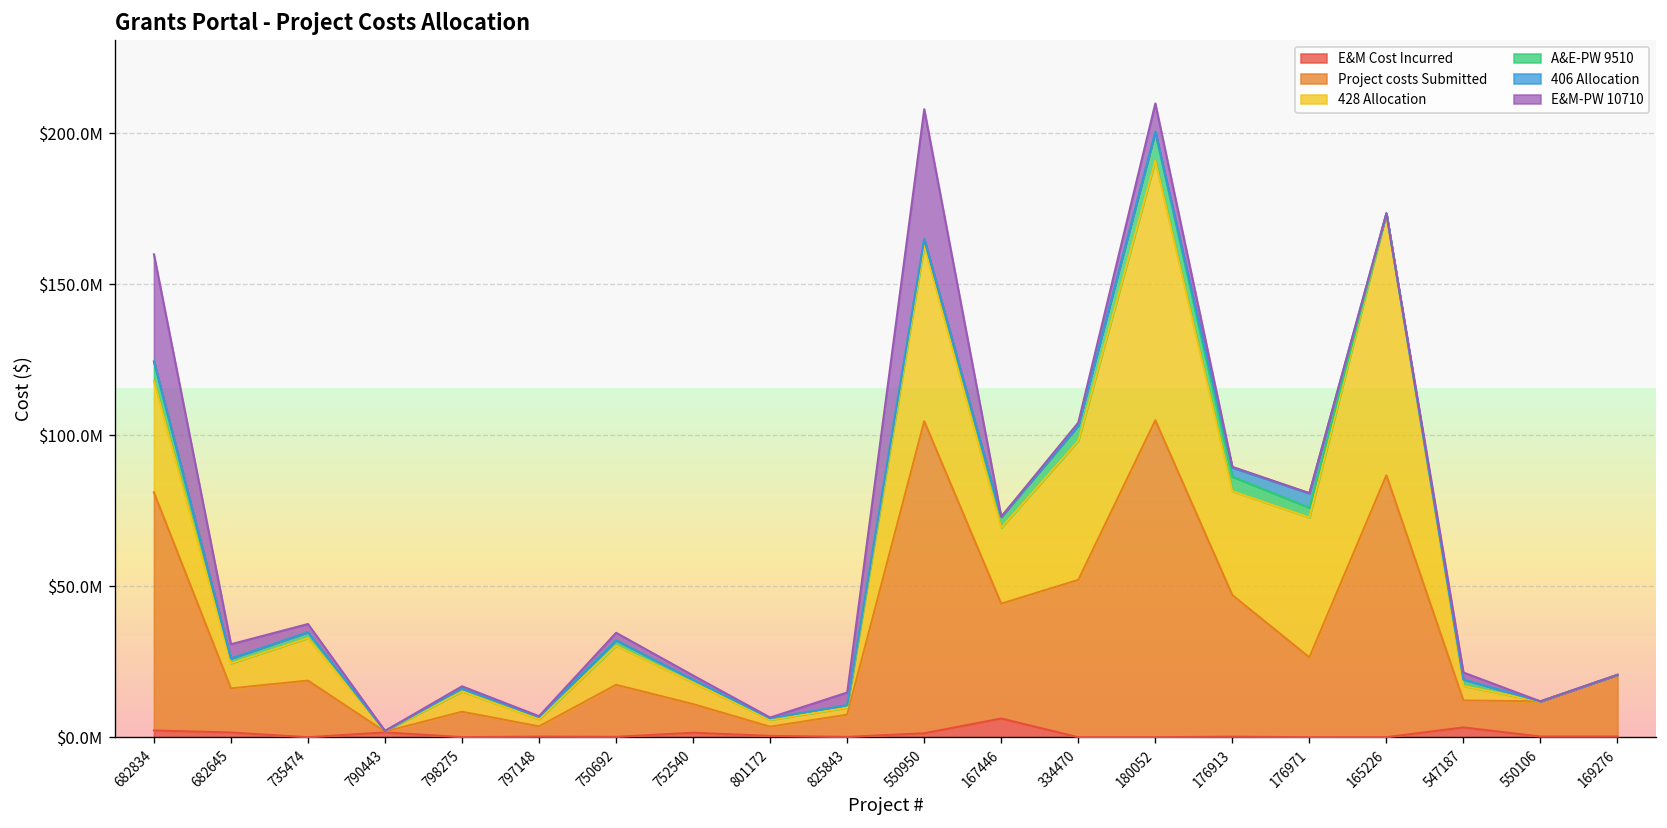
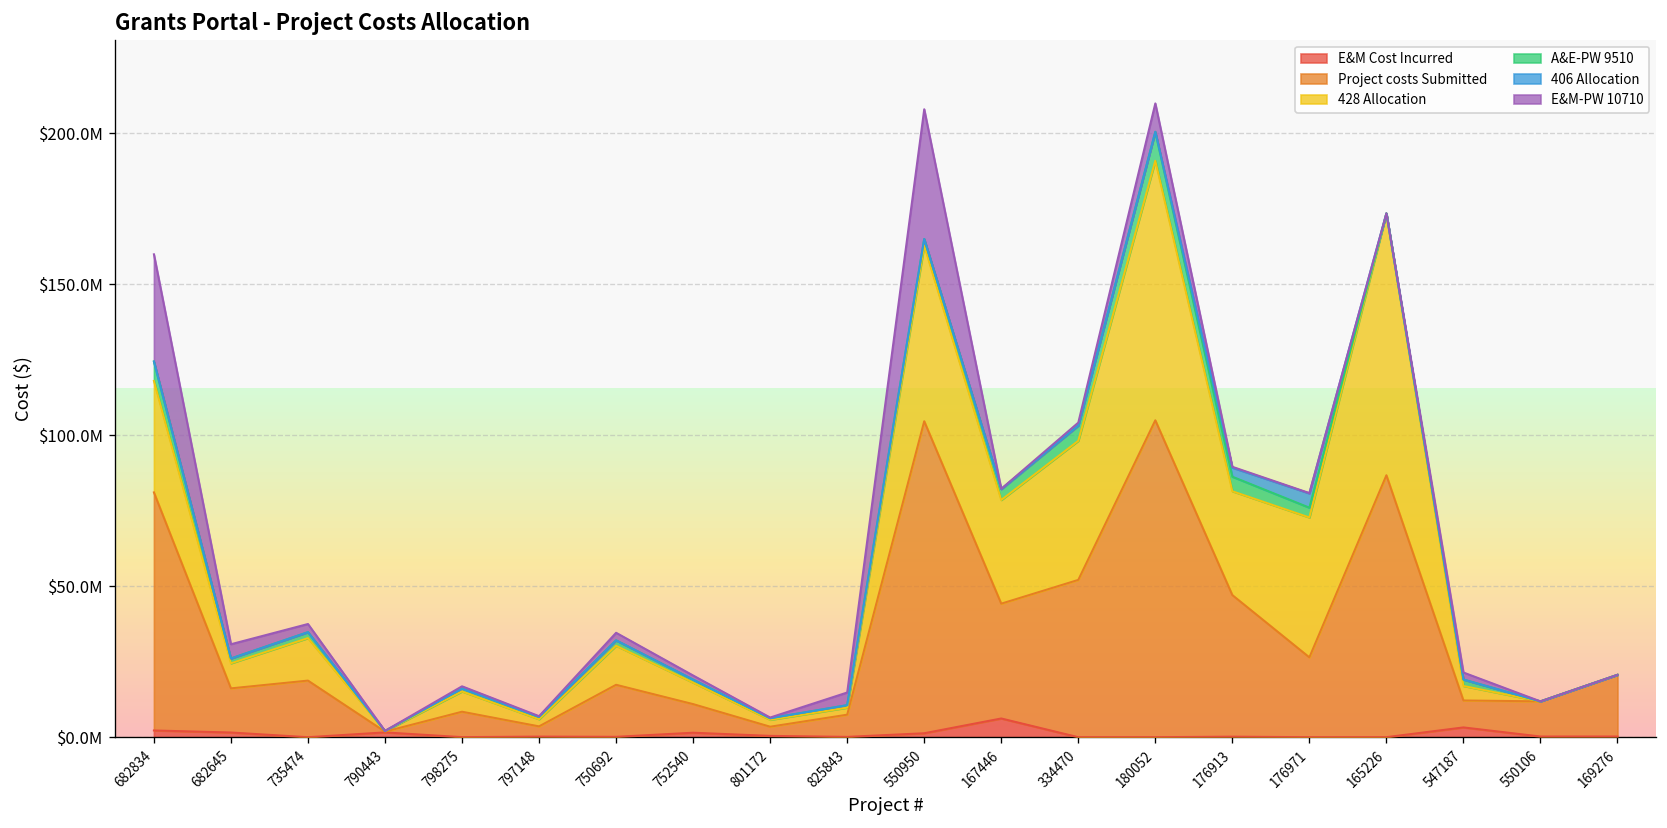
  {
    "428 Allocation": {
      "682834": "$37000000",
      "682645": "$8000000",
      "735474": "$14000000",
      "750692": "$13000000",
      "550950": "$58000000",
-     "167446": "$25000000",
+     "167446": "$34000000",
      "334470": "$46000000",
      "180052": "$86000000",
      "176913": "$34000000",
      "176971": "$46000000",
      "547187": "$5000000"
    },
    "A&E-PW 9510": {
      "176913": "$5000000",
      "176971": "$3000000"
    },
    "E&M-PW 10710": {
      "682834": "$36000000",
      "682645": "$5000000",
      "735474": "$3000000",
      "750692": "$3000000",
      "752540": "$1000000",
      "825843": "$4000000",
      "550950": "$43000000",
      "180052": "$9000000",
      "547187": "$2000000"
    }
  }
